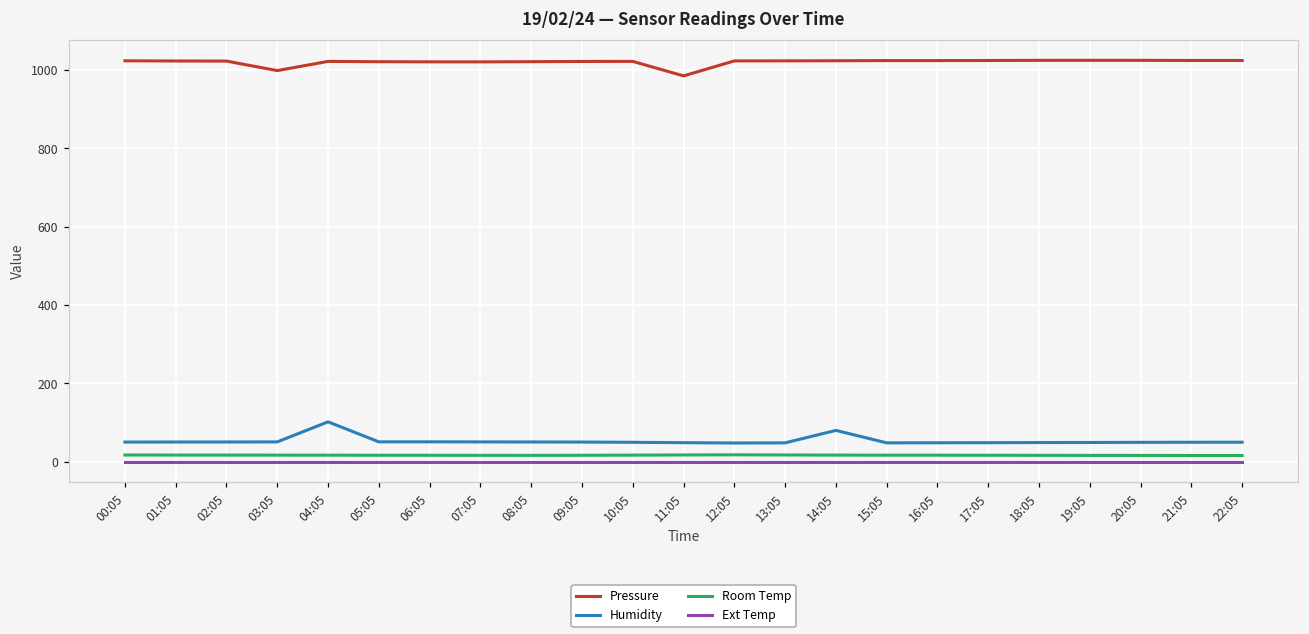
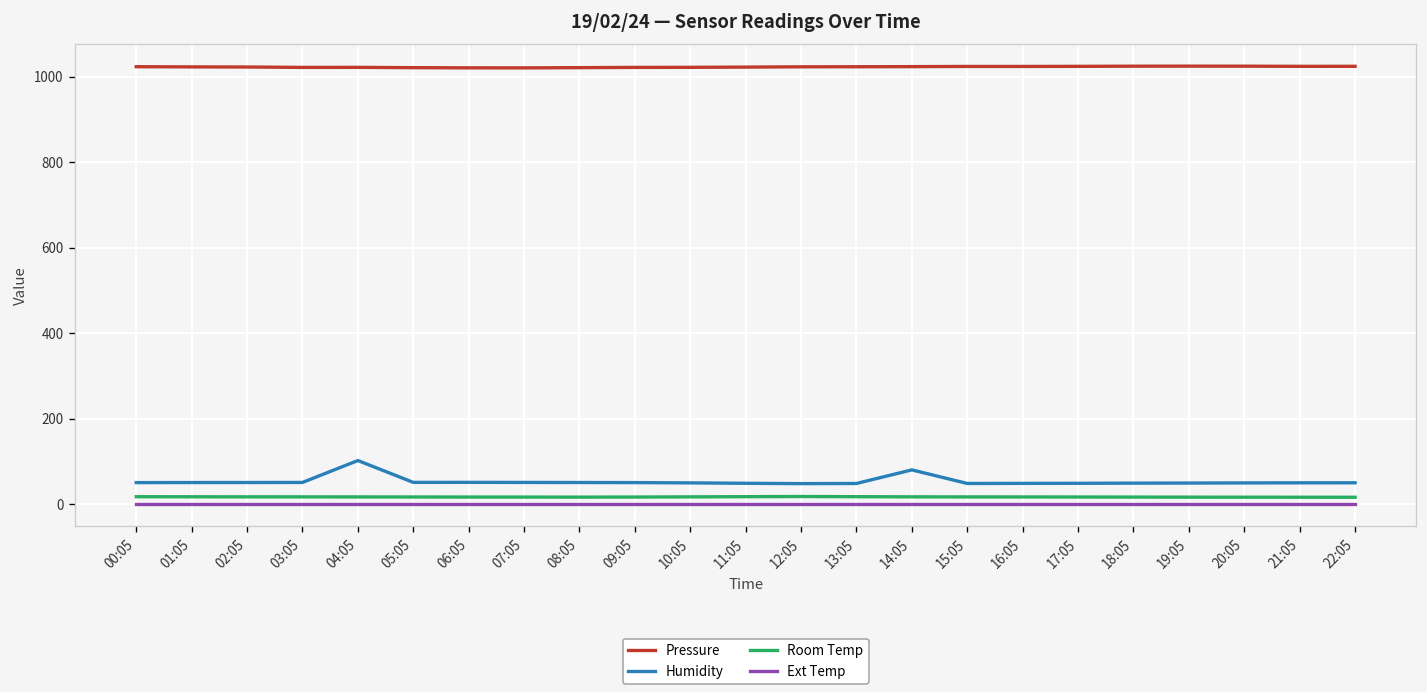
  {
    "Pressure": {
      "00:05": 1020,
      "01:05": 1020,
      "02:05": 1020,
-     "03:05": 1000,
+     "03:05": 1020,
      "04:05": 1020,
      "05:05": 1020,
      "06:05": 1020,
      "07:05": 1020,
      "08:05": 1020,
      "09:05": 1020,
      "10:05": 1020,
-     "11:05": 990,
+     "11:05": 1020,
      "12:05": 1020,
      "13:05": 1020,
      "14:05": 1020,
      "15:05": 1020,
      "16:05": 1020,
      "17:05": 1020,
      "18:05": 1020,
      "19:05": 1020,
      "20:05": 1020,
      "21:05": 1020,
      "22:05": 1020
    },
    "Humidity": {
      "00:05": 50,
      "01:05": 50,
      "02:05": 50,
      "03:05": 50,
      "04:05": 100,
      "05:05": 50,
      "06:05": 50,
      "07:05": 50,
      "08:05": 50,
      "09:05": 50,
      "10:05": 50,
      "11:05": 50,
      "12:05": 50,
      "13:05": 50,
      "14:05": 80,
      "15:05": 50,
      "16:05": 50,
      "17:05": 50,
      "18:05": 50,
      "19:05": 50,
      "20:05": 50,
      "21:05": 50,
      "22:05": 50
    },
    "Room Temp": {
      "00:05": 20,
      "01:05": 20,
      "02:05": 20,
      "03:05": 20,
      "04:05": 20,
      "05:05": 20,
      "06:05": 20,
      "07:05": 20,
      "08:05": 20,
      "09:05": 20,
      "10:05": 20,
      "11:05": 20,
      "12:05": 20,
      "13:05": 20,
      "14:05": 20,
      "15:05": 20,
      "16:05": 20,
      "17:05": 20,
      "18:05": 20,
      "19:05": 20,
      "20:05": 20,
      "21:05": 20,
      "22:05": 20
    },
    "Ext Temp": {
      "00:05": 0,
      "01:05": 0,
      "02:05": 0,
      "03:05": 0,
      "04:05": 0,
      "05:05": 0,
      "06:05": 0,
      "07:05": 0,
      "08:05": 0,
      "09:05": 0,
      "10:05": 0,
      "11:05": 0,
      "12:05": 0,
      "13:05": 0,
      "14:05": 0,
      "15:05": 0,
      "16:05": 0,
      "17:05": 0,
      "18:05": 0,
      "19:05": 0,
      "20:05": 0,
      "21:05": 0,
      "22:05": 0
    }
  }
